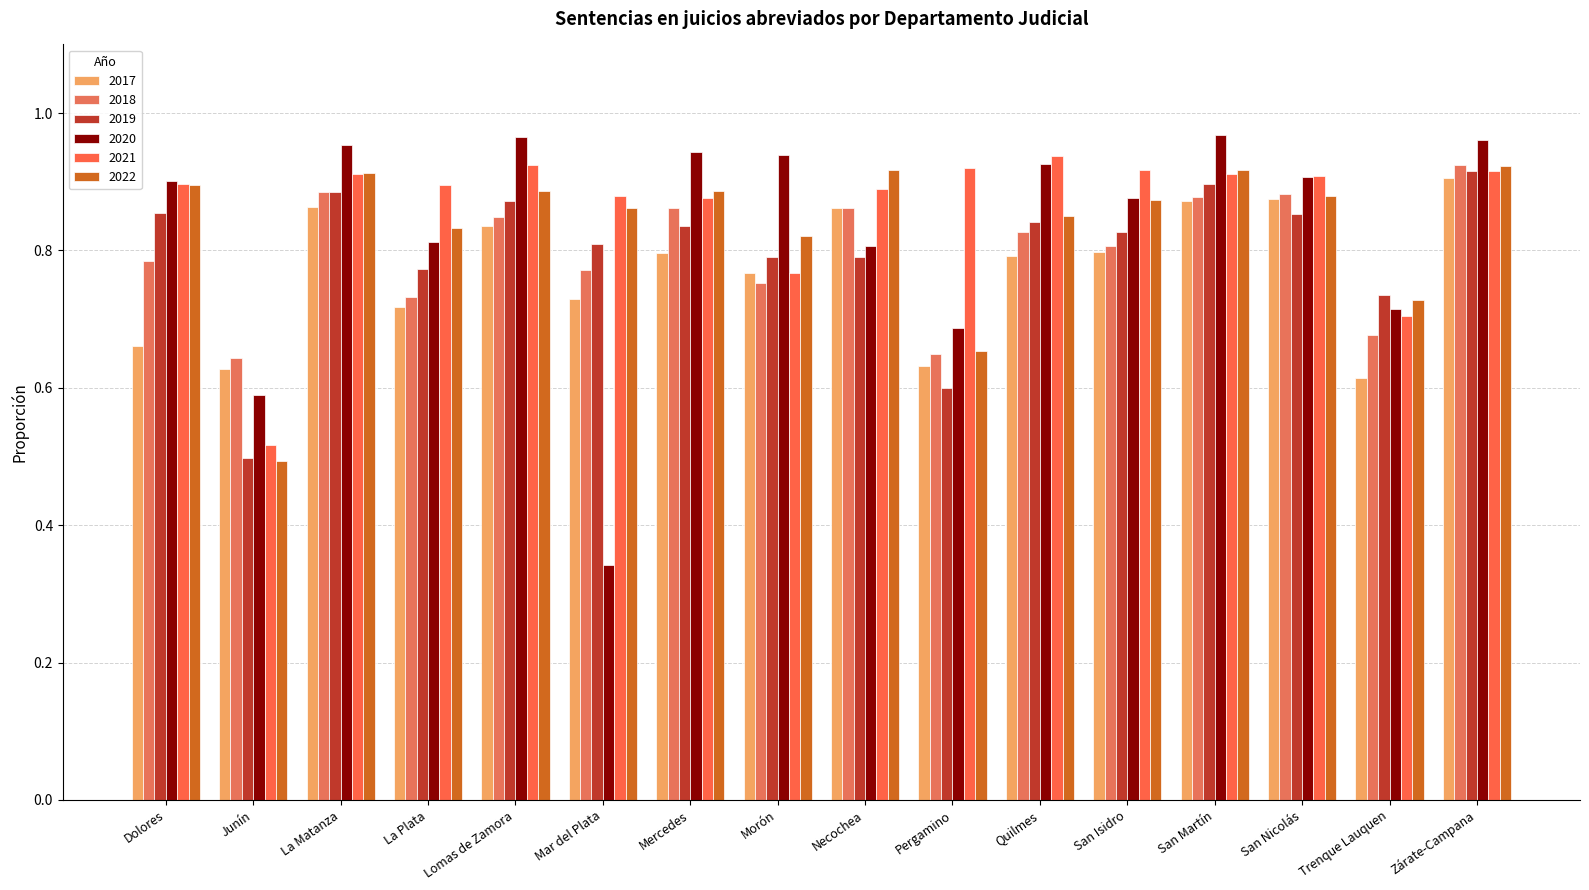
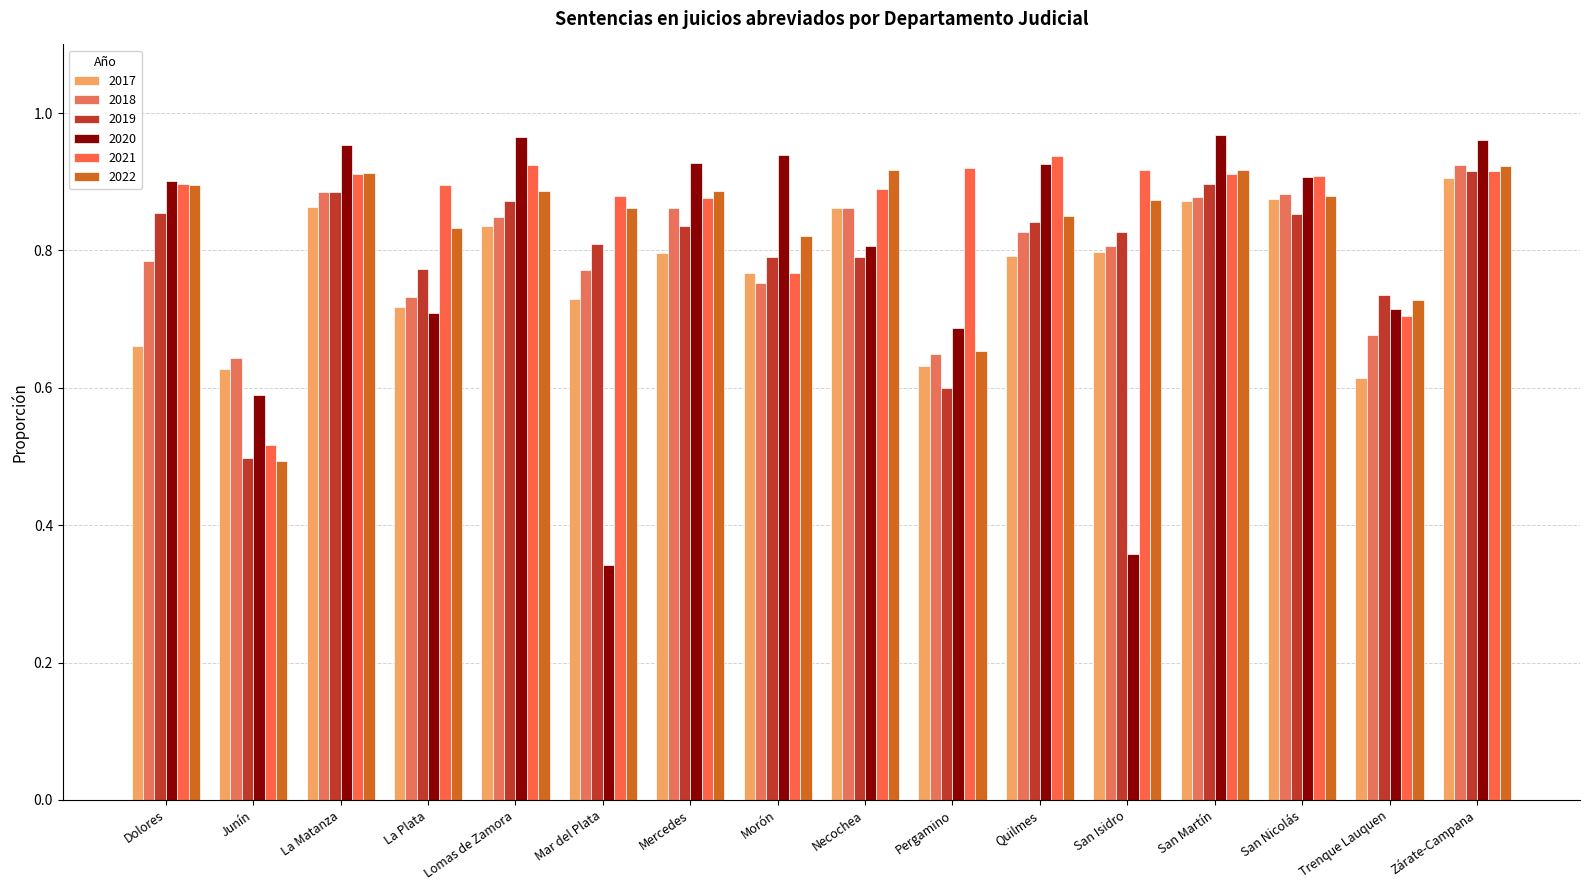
  {
    "2020": {
      "Dolores": 0.90,
      "Junín": 0.59,
      "La Matanza": 0.95,
-     "La Plata": 0.81,
+     "La Plata": 0.71,
      "Lomas de Zamora": 0.97,
      "Mar del Plata": 0.34,
-     "Mercedes": 0.94,
+     "Mercedes": 0.93,
      "Morón": 0.94,
      "Necochea": 0.81,
      "Pergamino": 0.69,
      "Quilmes": 0.93,
-     "San Isidro": 0.88,
+     "San Isidro": 0.36,
      "San Martín": 0.97,
      "San Nicolás": 0.91,
      "Trenque Lauquen": 0.71,
      "Zárate-Campana": 0.96
    }
  }
